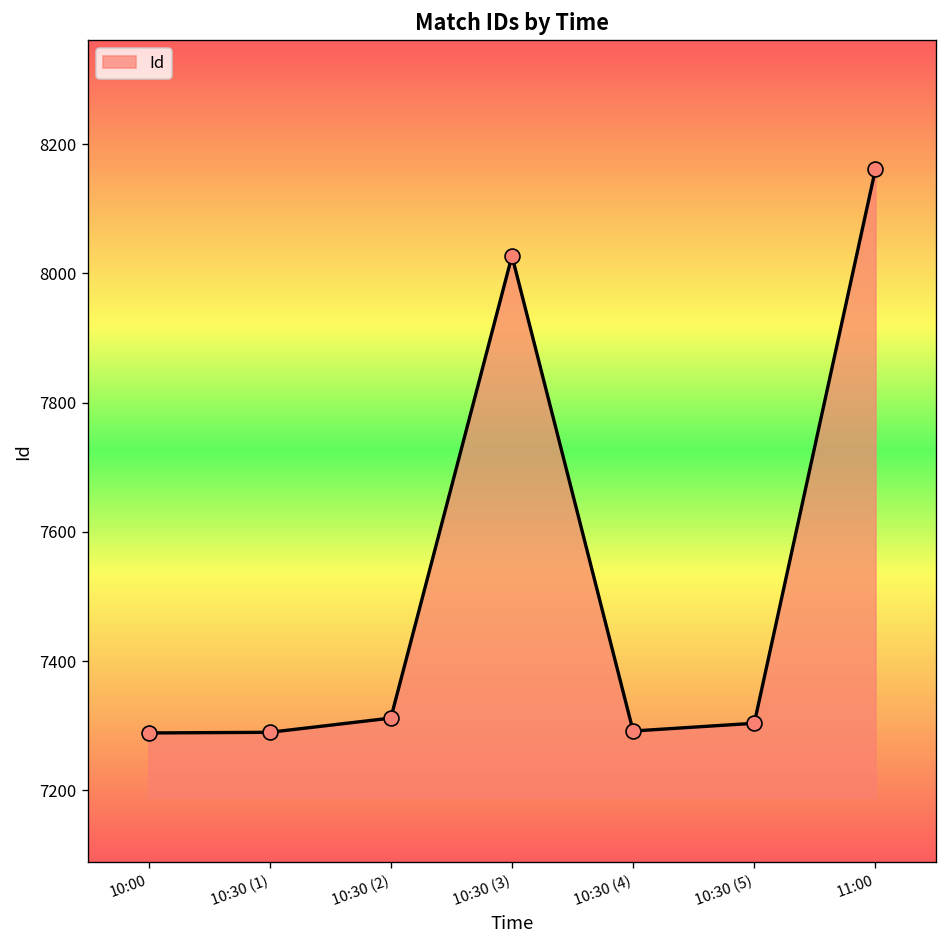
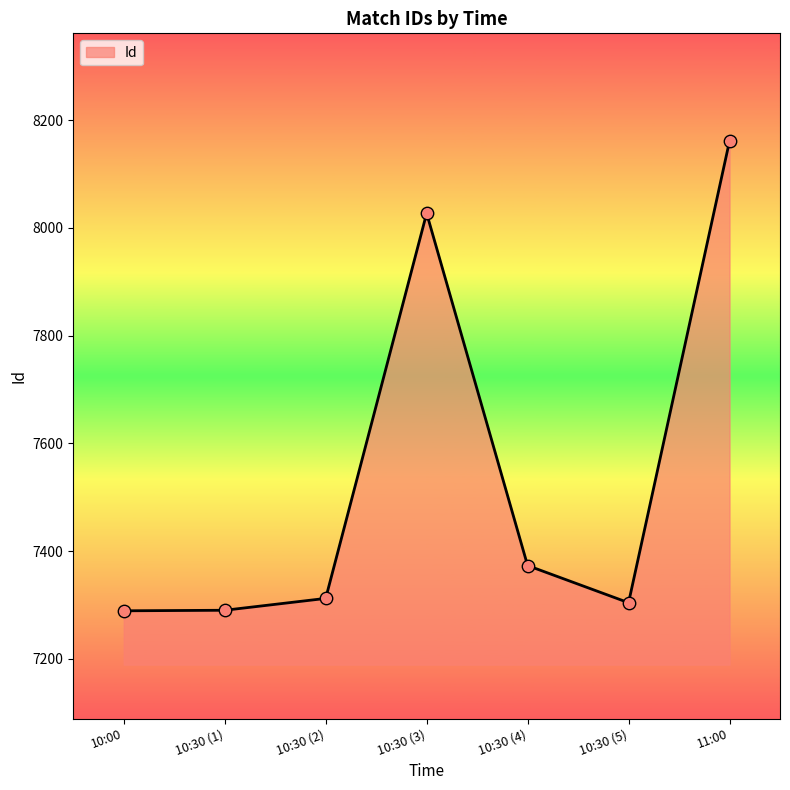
  {
    "10:00": 7290,
    "10:30 (1)": 7290,
    "10:30 (2)": 7310,
    "10:30 (3)": 8030,
-   "10:30 (4)": 7290,
+   "10:30 (4)": 7370,
    "10:30 (5)": 7300,
    "11:00": 8160
  }
